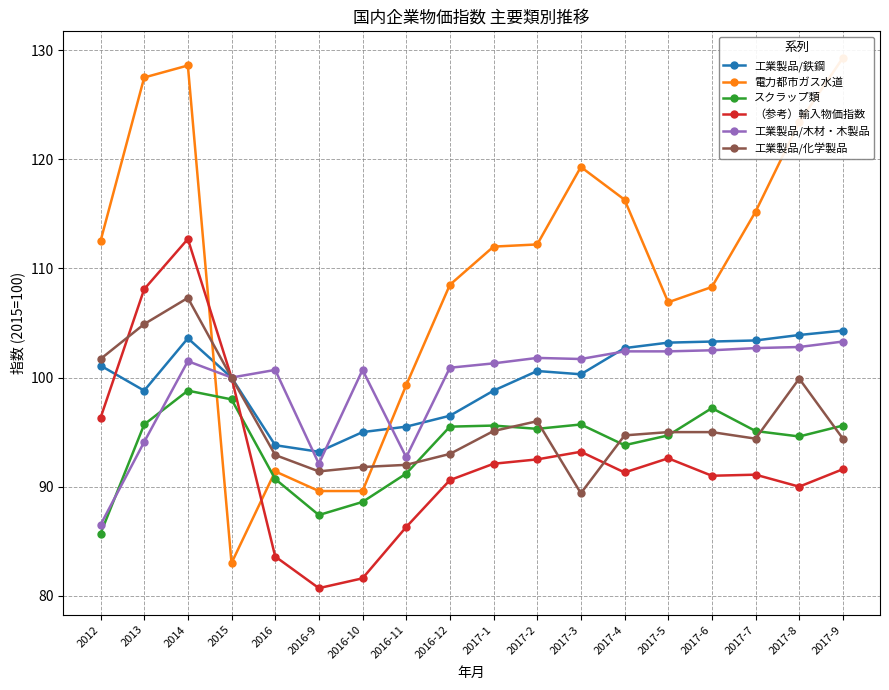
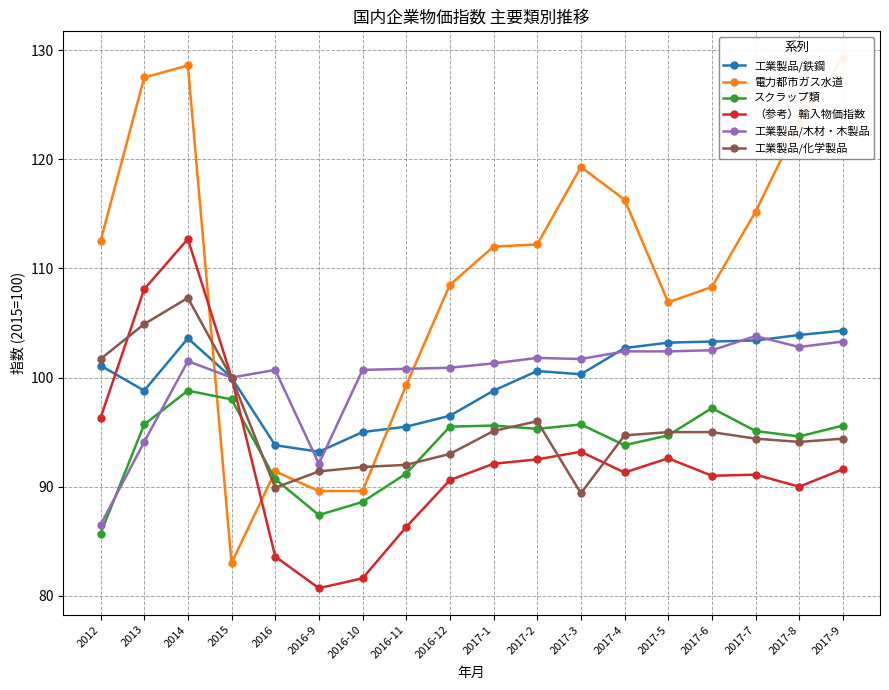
  {
    "工業製品/鉄鋼": {
      "2012": 101.1,
      "2013": 98.8,
      "2014": 103.6,
      "2016": 93.8,
      "2016-9": 93.2,
      "2016-10": 95.0,
      "2016-11": 95.5,
      "2016-12": 96.5,
      "2017-1": 98.8,
      "2017-2": 100.6,
      "2017-3": 100.3,
      "2017-4": 102.7,
      "2017-5": 103.2,
      "2017-6": 103.3,
      "2017-7": 103.4,
      "2017-8": 103.9,
      "2017-9": 104.3
    },
    "電力都市ガス水道": {
      "2012": 112.5,
      "2013": 127.5,
      "2014": 128.6,
      "2015": 83.0,
      "2016": 91.4,
      "2016-9": 89.6,
      "2016-10": 89.6,
      "2016-11": 99.3,
      "2016-12": 108.5,
      "2017-1": 112.0,
      "2017-2": 112.2,
      "2017-3": 119.3,
      "2017-4": 116.3,
      "2017-5": 106.9,
      "2017-6": 108.3,
      "2017-7": 115.2
    },
    "スクラップ類": {
      "2012": 85.7,
      "2013": 95.7,
      "2014": 98.8,
      "2015": 98.0,
      "2016": 90.7,
      "2016-9": 87.4,
      "2016-10": 88.6,
      "2016-11": 91.2,
      "2016-12": 95.5,
      "2017-1": 95.6,
      "2017-2": 95.3,
      "2017-3": 95.7,
      "2017-4": 93.8,
      "2017-5": 94.7,
      "2017-6": 97.2,
      "2017-7": 95.1,
      "2017-8": 94.6,
      "2017-9": 95.6
    },
    "（参考）輸入物価指数": {
      "2012": 96.3,
      "2013": 108.1,
      "2014": 112.7,
      "2016": 83.6,
      "2016-9": 80.7,
      "2016-10": 81.6,
      "2016-11": 86.3,
      "2016-12": 90.6,
      "2017-1": 92.1,
      "2017-2": 92.5,
      "2017-3": 93.2,
      "2017-4": 91.3,
      "2017-5": 92.6,
      "2017-6": 91.0,
      "2017-7": 91.1,
      "2017-8": 90.0,
      "2017-9": 91.6
    },
    "工業製品/木材・木製品": {
      "2012": 86.5,
      "2013": 94.1,
      "2014": 101.5,
      "2016": 100.7,
      "2016-9": 92.1,
      "2016-10": 100.7,
-     "2016-11": 92.7,
+     "2016-11": 100.8,
      "2016-12": 100.9,
      "2017-1": 101.3,
      "2017-2": 101.8,
      "2017-3": 101.7,
      "2017-4": 102.4,
      "2017-5": 102.4,
      "2017-6": 102.5,
-     "2017-7": 102.7,
+     "2017-7": 103.8,
      "2017-8": 102.8,
      "2017-9": 103.3
    },
    "工業製品/化学製品": {
      "2012": 101.7,
      "2013": 104.9,
      "2014": 107.3,
-     "2016": 92.9,
+     "2016": 89.9,
      "2016-9": 91.4,
      "2016-10": 91.8,
      "2016-11": 92.0,
      "2016-12": 93.0,
      "2017-1": 95.1,
      "2017-2": 96.0,
      "2017-3": 89.4,
      "2017-4": 94.7,
      "2017-5": 95.0,
      "2017-6": 95.0,
      "2017-7": 94.4,
-     "2017-8": 99.9,
+     "2017-8": 94.1,
      "2017-9": 94.4
    }
  }
